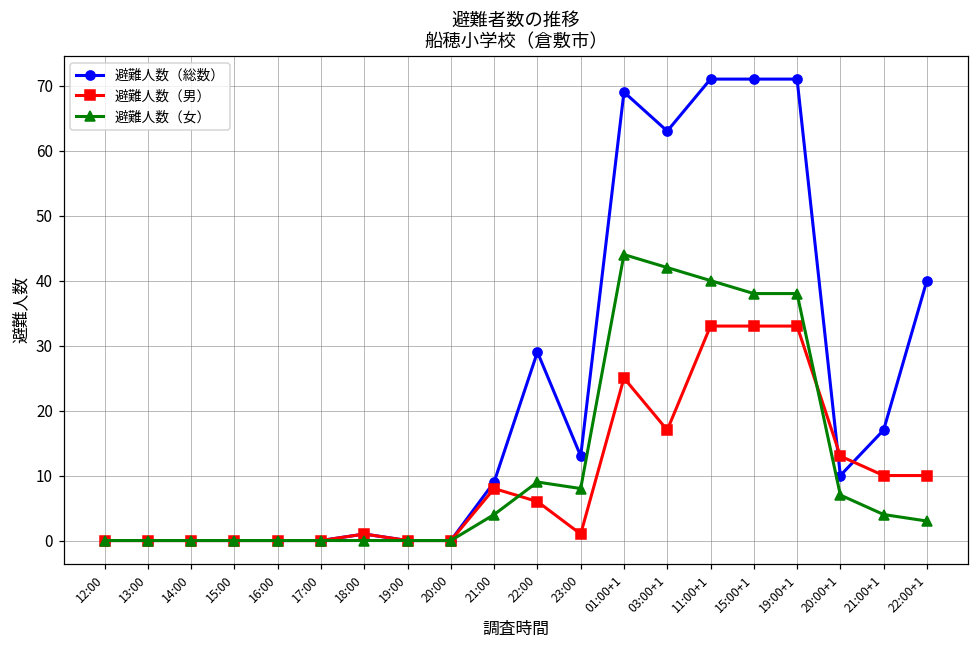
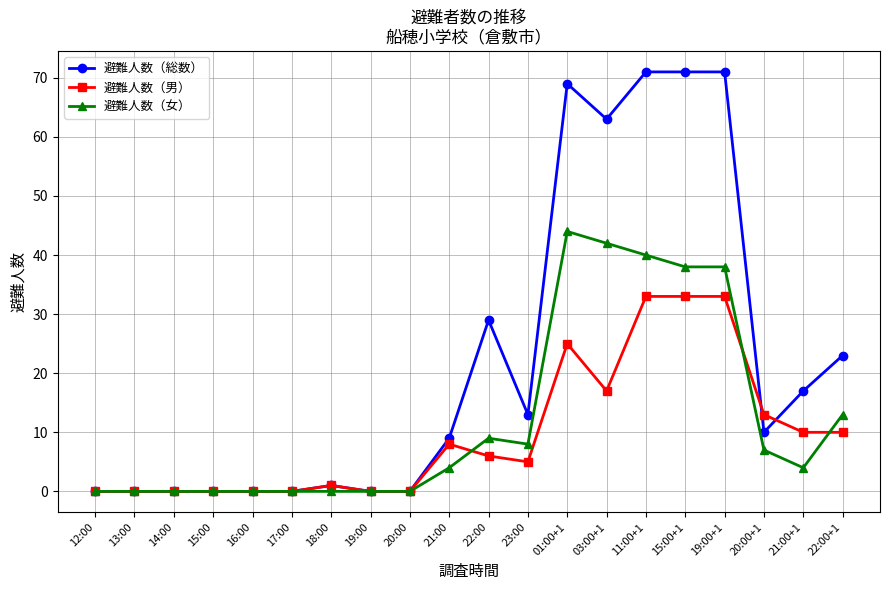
  {
    "避難人数（総数）": {
      "21:00": 9,
      "22:00": 29,
      "23:00": 13,
      "01:00+1": 69,
      "03:00+1": 63,
      "11:00+1": 71,
      "15:00+1": 71,
      "19:00+1": 71,
      "20:00+1": 10,
      "21:00+1": 17,
-     "22:00+1": 40
+     "22:00+1": 23
    },
    "避難人数（男）": {
      "21:00": 8,
      "22:00": 6,
-     "23:00": 1,
+     "23:00": 5,
      "01:00+1": 25,
      "03:00+1": 17,
      "11:00+1": 33,
      "15:00+1": 33,
      "19:00+1": 33,
      "20:00+1": 13,
      "21:00+1": 10,
      "22:00+1": 10
    },
    "避難人数（女）": {
      "18:00": 0,
      "21:00": 4,
      "22:00": 9,
      "23:00": 8,
      "01:00+1": 44,
      "03:00+1": 42,
      "11:00+1": 40,
      "15:00+1": 38,
      "19:00+1": 38,
      "20:00+1": 7,
      "21:00+1": 4,
-     "22:00+1": 3
+     "22:00+1": 13
    }
  }
